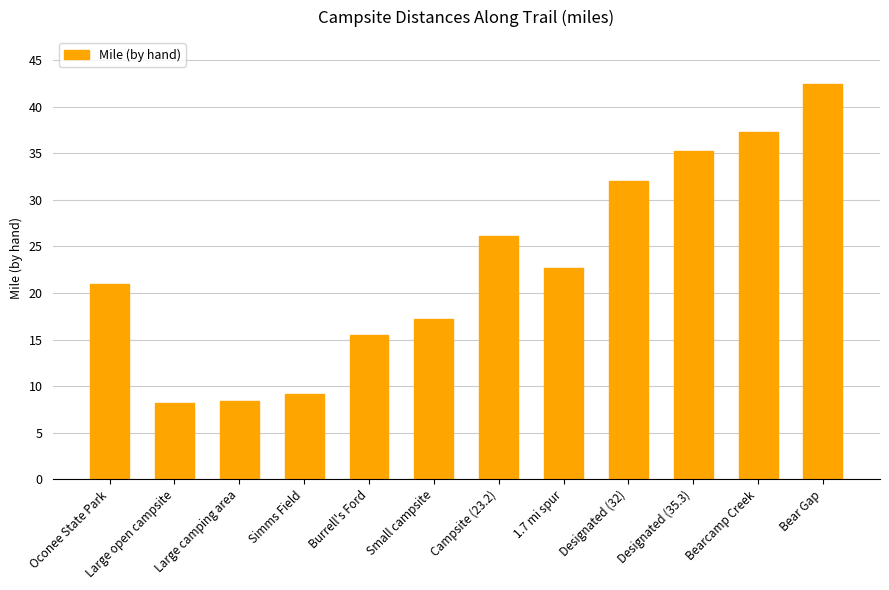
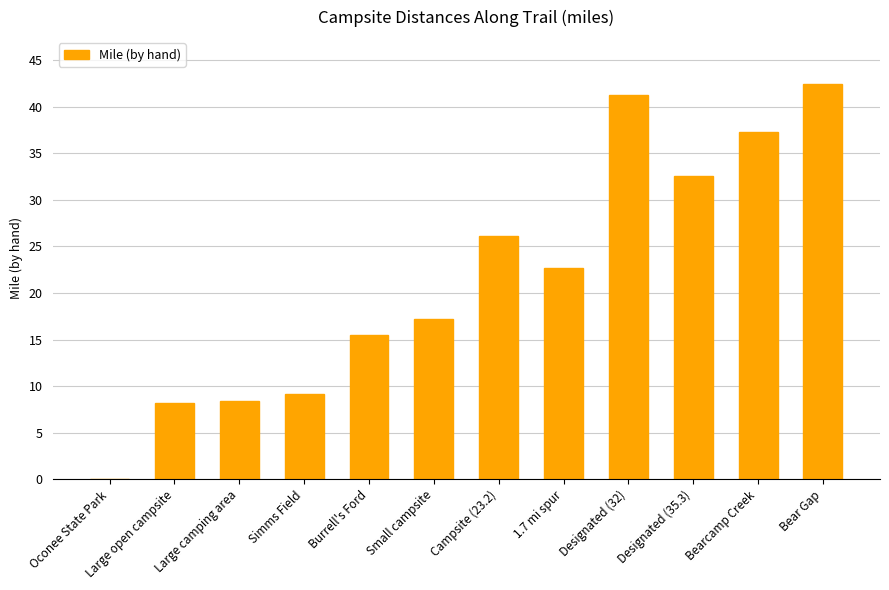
  {
-   "Oconee State Park": 21,
+   "Oconee State Park": 0,
    "Large open campsite": 8,
    "Large camping area": 8,
    "Simms Field": 9,
    "Burrell's Ford": 16,
    "Small campsite": 17,
    "Campsite (23.2)": 26,
    "1.7 mi spur": 23,
-   "Designated (32)": 32,
-   "Designated (35.3)": 35,
+   "Designated (32)": 41,
+   "Designated (35.3)": 33,
    "Bearcamp Creek": 37,
    "Bear Gap": 43
  }
